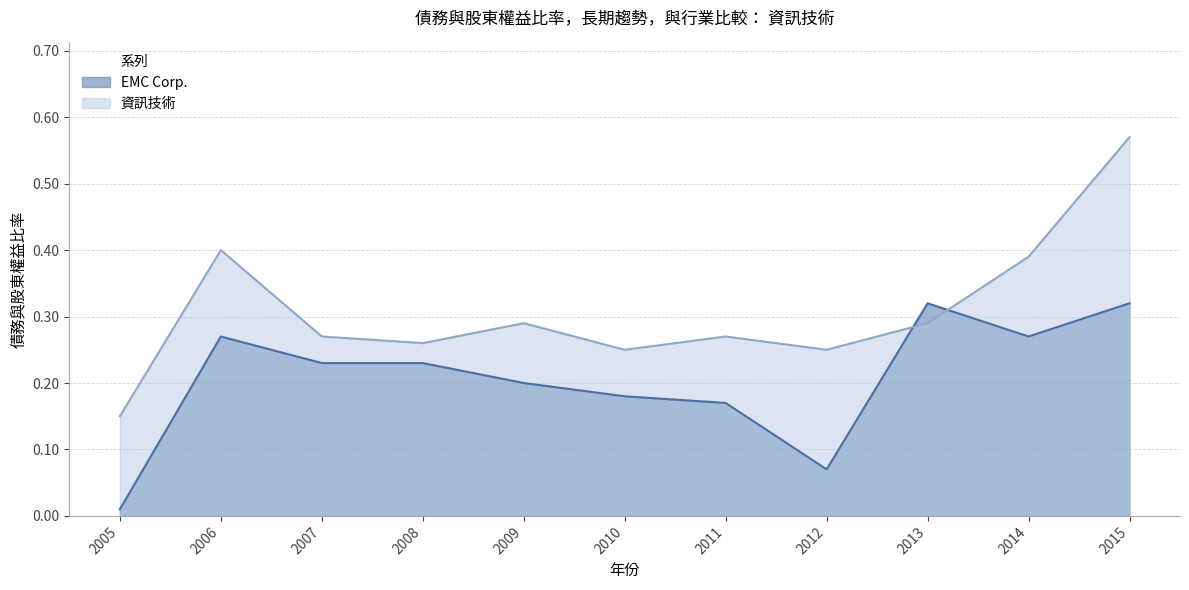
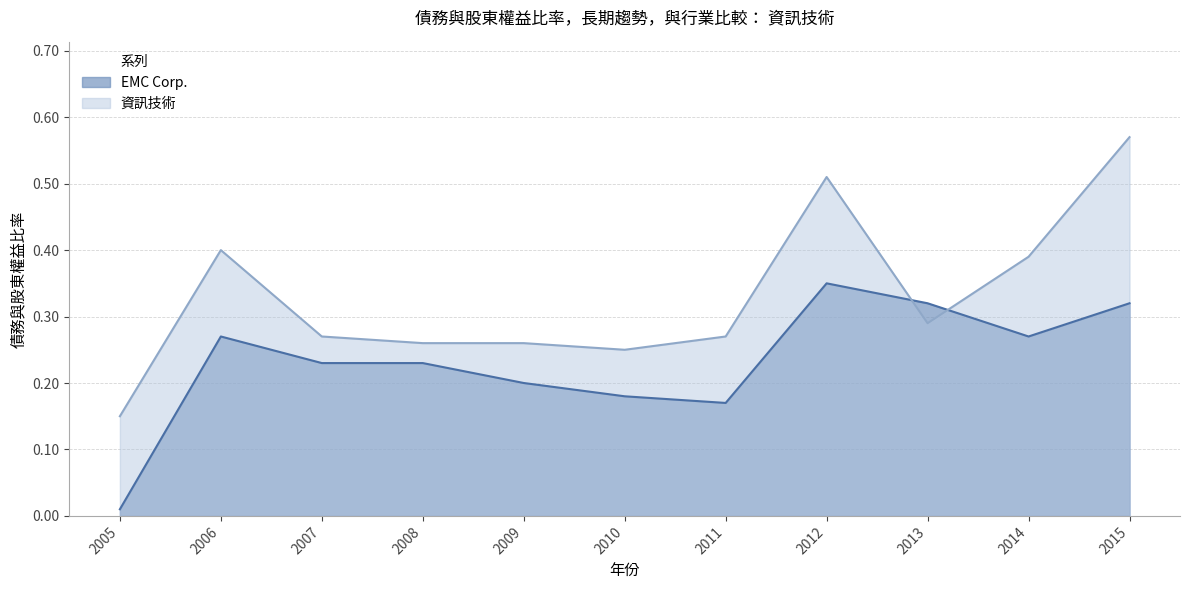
  {
    "EMC Corp.": {
      "2005": 0.01,
      "2006": 0.27,
      "2007": 0.23,
      "2008": 0.23,
      "2009": 0.20,
      "2010": 0.18,
      "2011": 0.17,
-     "2012": 0.07,
+     "2012": 0.35,
      "2013": 0.32,
      "2014": 0.27,
      "2015": 0.32
    },
    "資訊技術": {
      "2005": 0.15,
      "2006": 0.40,
      "2007": 0.27,
      "2008": 0.26,
-     "2009": 0.29,
+     "2009": 0.26,
      "2010": 0.25,
      "2011": 0.27,
-     "2012": 0.25,
+     "2012": 0.51,
      "2013": 0.29,
      "2014": 0.39,
      "2015": 0.57
    }
  }
